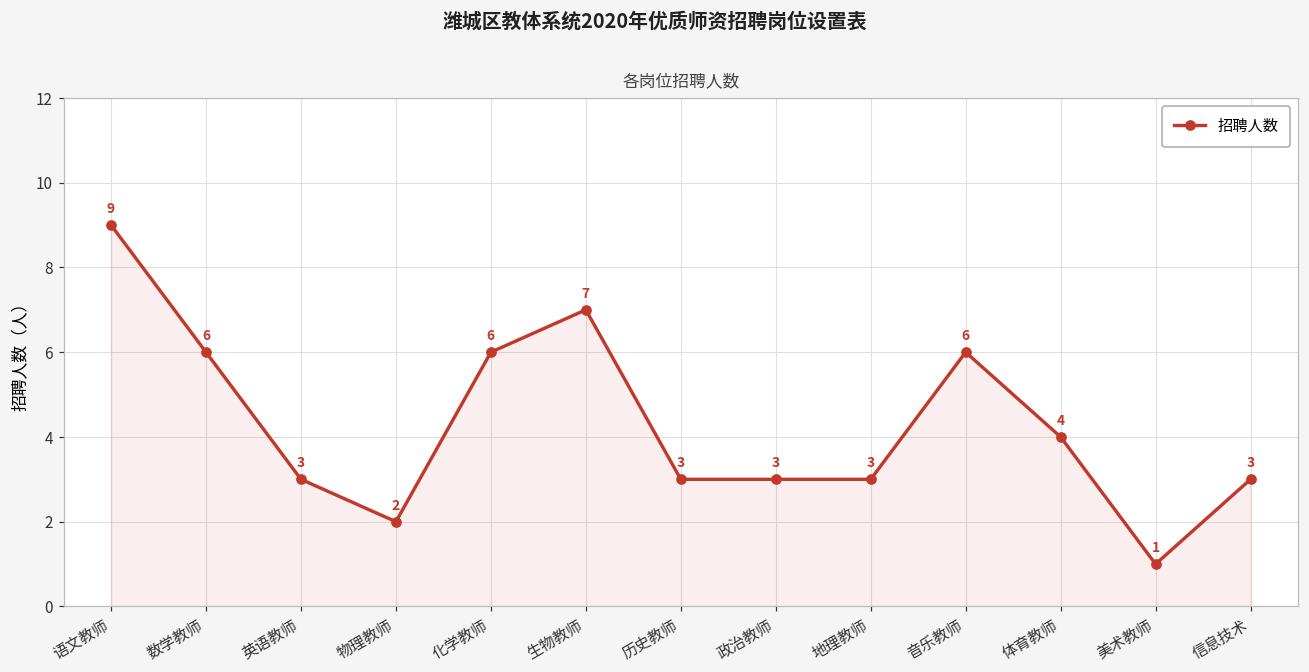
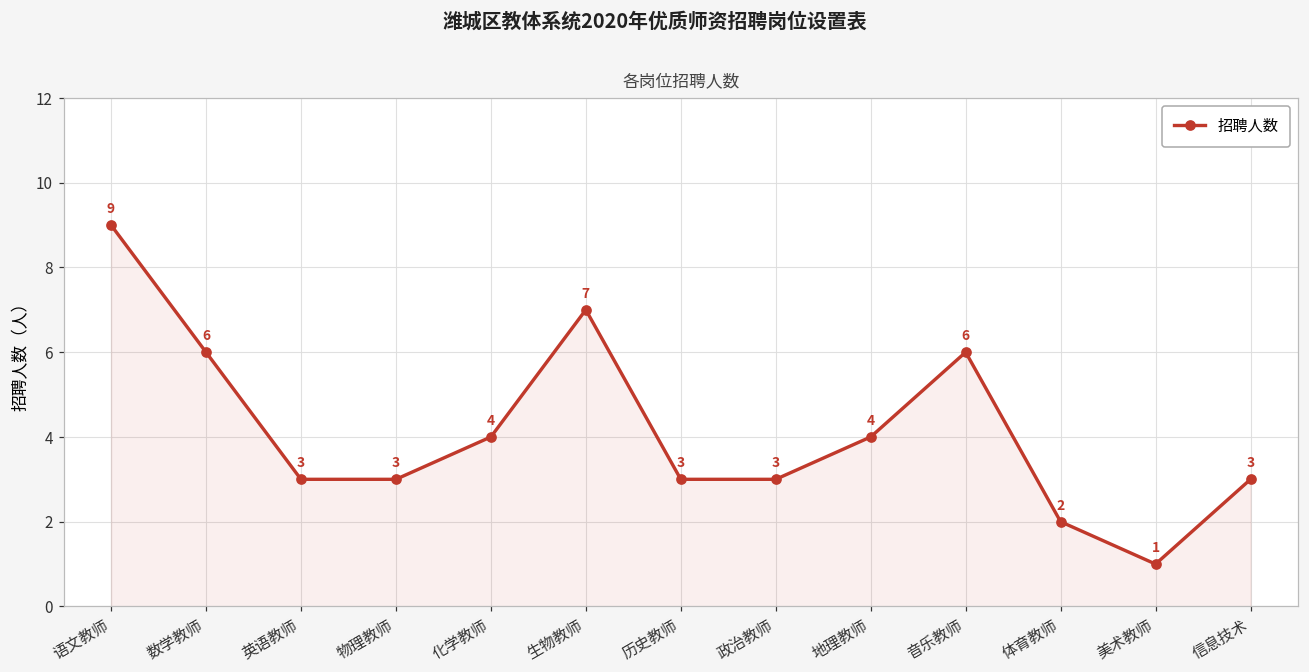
  {
    "语文教师": 9,
    "数学教师": 6,
    "英语教师": 3,
-   "物理教师": 2,
-   "化学教师": 6,
+   "物理教师": 3,
+   "化学教师": 4,
    "生物教师": 7,
    "历史教师": 3,
    "政治教师": 3,
-   "地理教师": 3,
+   "地理教师": 4,
    "音乐教师": 6,
-   "体育教师": 4,
+   "体育教师": 2,
    "美术教师": 1,
    "信息技术": 3
  }
